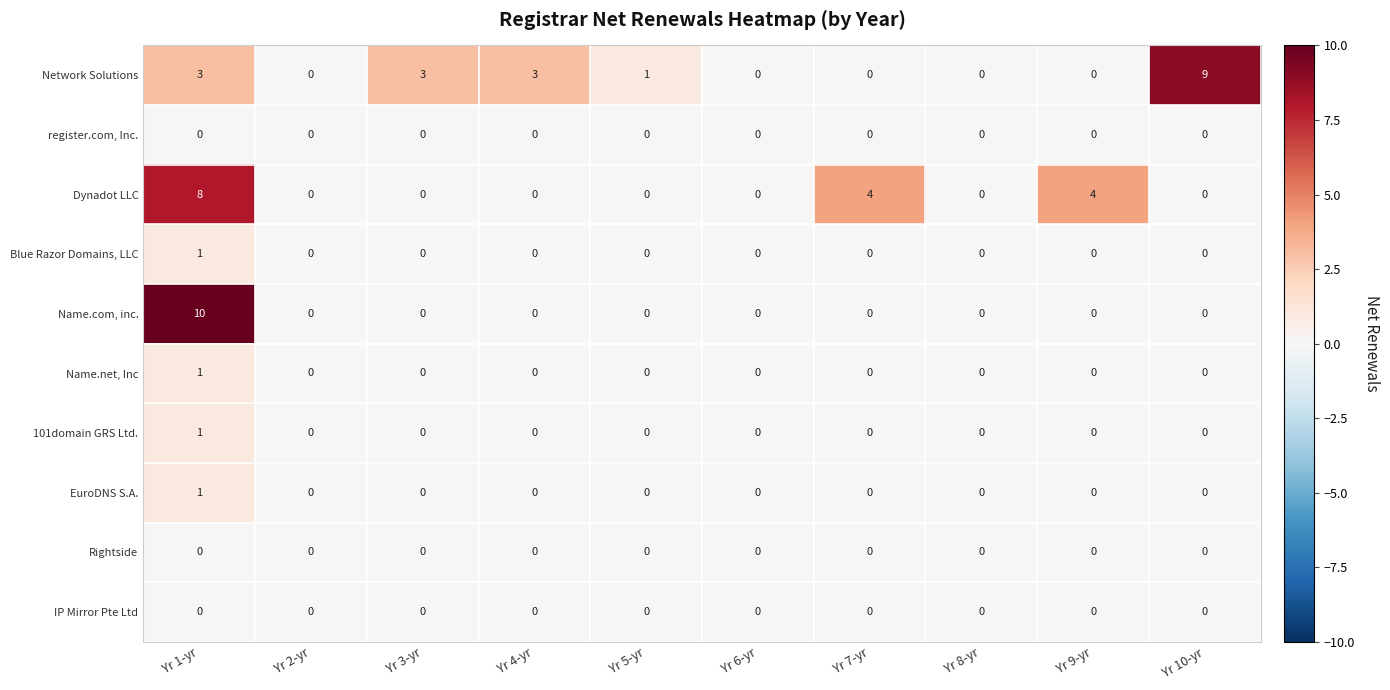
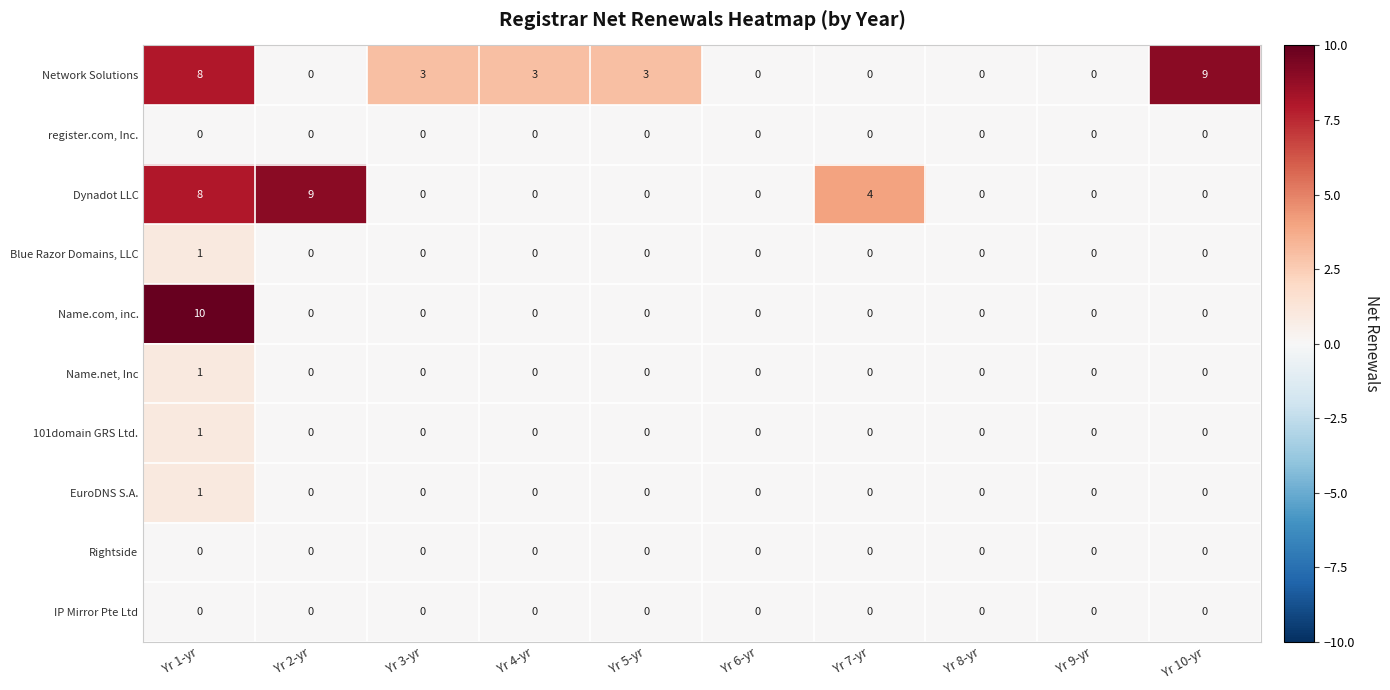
  {
    "Network Solutions": {
-     "Yr 1-yr": 3,
+     "Yr 1-yr": 8,
      "Yr 2-yr": 0,
      "Yr 3-yr": 3,
      "Yr 4-yr": 3,
-     "Yr 5-yr": 1,
+     "Yr 5-yr": 3,
      "Yr 6-yr": 0,
      "Yr 7-yr": 0,
      "Yr 8-yr": 0,
      "Yr 9-yr": 0,
      "Yr 10-yr": 9
    },
    "register.com, Inc.": {
      "Yr 1-yr": 0,
      "Yr 2-yr": 0,
      "Yr 3-yr": 0,
      "Yr 4-yr": 0,
      "Yr 5-yr": 0,
      "Yr 6-yr": 0,
      "Yr 7-yr": 0,
      "Yr 8-yr": 0,
      "Yr 9-yr": 0,
      "Yr 10-yr": 0
    },
    "Dynadot LLC": {
      "Yr 1-yr": 8,
-     "Yr 2-yr": 0,
+     "Yr 2-yr": 9,
      "Yr 3-yr": 0,
      "Yr 4-yr": 0,
      "Yr 5-yr": 0,
      "Yr 6-yr": 0,
      "Yr 7-yr": 4,
      "Yr 8-yr": 0,
-     "Yr 9-yr": 4,
+     "Yr 9-yr": 0,
      "Yr 10-yr": 0
    },
    "Blue Razor Domains, LLC": {
      "Yr 1-yr": 1,
      "Yr 2-yr": 0,
      "Yr 3-yr": 0,
      "Yr 4-yr": 0,
      "Yr 5-yr": 0,
      "Yr 6-yr": 0,
      "Yr 7-yr": 0,
      "Yr 8-yr": 0,
      "Yr 9-yr": 0,
      "Yr 10-yr": 0
    },
    "Name.com, inc.": {
      "Yr 1-yr": 10,
      "Yr 2-yr": 0,
      "Yr 3-yr": 0,
      "Yr 4-yr": 0,
      "Yr 5-yr": 0,
      "Yr 6-yr": 0,
      "Yr 7-yr": 0,
      "Yr 8-yr": 0,
      "Yr 9-yr": 0,
      "Yr 10-yr": 0
    },
    "Name.net, Inc": {
      "Yr 1-yr": 1,
      "Yr 2-yr": 0,
      "Yr 3-yr": 0,
      "Yr 4-yr": 0,
      "Yr 5-yr": 0,
      "Yr 6-yr": 0,
      "Yr 7-yr": 0,
      "Yr 8-yr": 0,
      "Yr 9-yr": 0,
      "Yr 10-yr": 0
    },
    "101domain GRS Ltd.": {
      "Yr 1-yr": 1,
      "Yr 2-yr": 0,
      "Yr 3-yr": 0,
      "Yr 4-yr": 0,
      "Yr 5-yr": 0,
      "Yr 6-yr": 0,
      "Yr 7-yr": 0,
      "Yr 8-yr": 0,
      "Yr 9-yr": 0,
      "Yr 10-yr": 0
    },
    "EuroDNS S.A.": {
      "Yr 1-yr": 1,
      "Yr 2-yr": 0,
      "Yr 3-yr": 0,
      "Yr 4-yr": 0,
      "Yr 5-yr": 0,
      "Yr 6-yr": 0,
      "Yr 7-yr": 0,
      "Yr 8-yr": 0,
      "Yr 9-yr": 0,
      "Yr 10-yr": 0
    },
    "Rightside": {
      "Yr 1-yr": 0,
      "Yr 2-yr": 0,
      "Yr 3-yr": 0,
      "Yr 4-yr": 0,
      "Yr 5-yr": 0,
      "Yr 6-yr": 0,
      "Yr 7-yr": 0,
      "Yr 8-yr": 0,
      "Yr 9-yr": 0,
      "Yr 10-yr": 0
    },
    "IP Mirror Pte Ltd": {
      "Yr 1-yr": 0,
      "Yr 2-yr": 0,
      "Yr 3-yr": 0,
      "Yr 4-yr": 0,
      "Yr 5-yr": 0,
      "Yr 6-yr": 0,
      "Yr 7-yr": 0,
      "Yr 8-yr": 0,
      "Yr 9-yr": 0,
      "Yr 10-yr": 0
    }
  }
